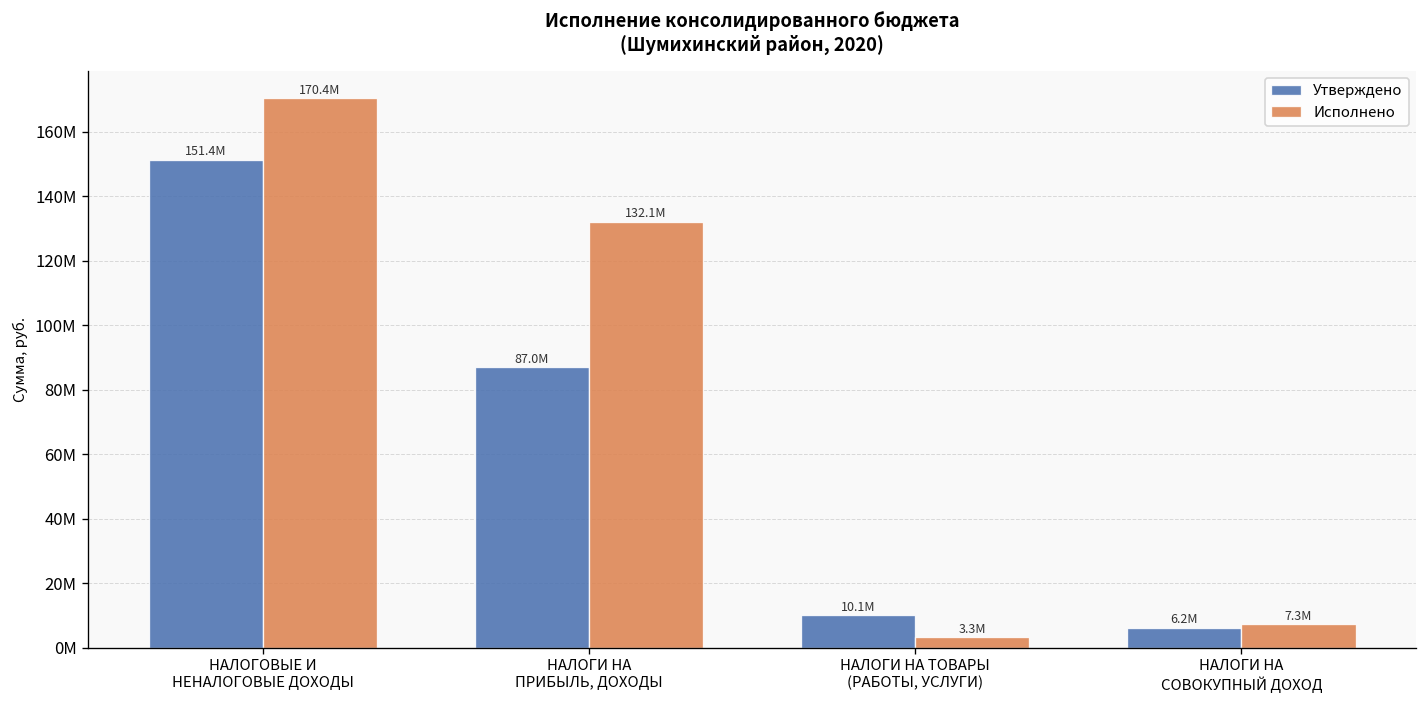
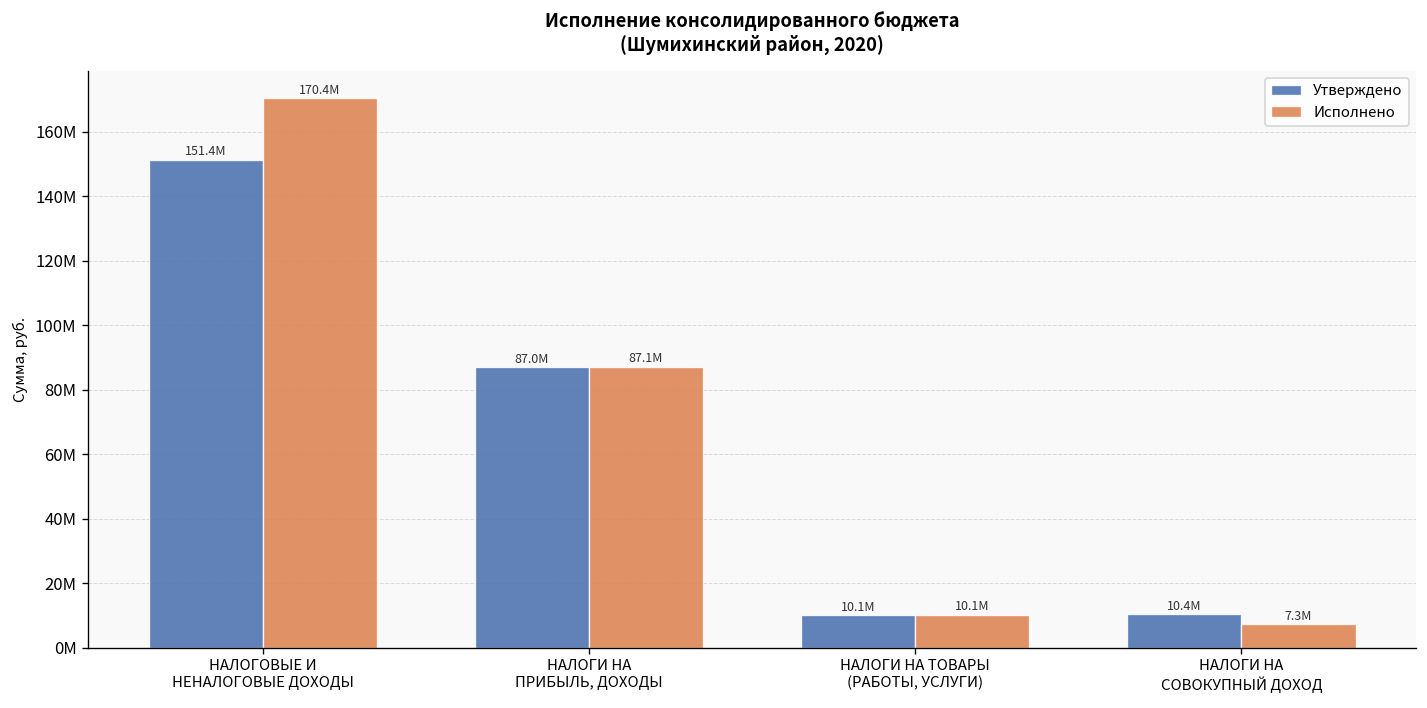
  {
    "Утверждено": {
      "НАЛОГОВЫЕ И НЕНАЛОГОВЫЕ ДОХОДЫ": "151.4M",
      "НАЛОГИ НА ПРИБЫЛЬ, ДОХОДЫ": "87.0M",
      "НАЛОГИ НА ТОВАРЫ (РАБОТЫ, УСЛУГИ)": "10.1M",
-     "НАЛОГИ НА СОВОКУПНЫЙ ДОХОД": "6.2M"
+     "НАЛОГИ НА СОВОКУПНЫЙ ДОХОД": "10.4M"
    },
    "Исполнено": {
      "НАЛОГОВЫЕ И НЕНАЛОГОВЫЕ ДОХОДЫ": "170.4M",
-     "НАЛОГИ НА ПРИБЫЛЬ, ДОХОДЫ": "132.1M",
-     "НАЛОГИ НА ТОВАРЫ (РАБОТЫ, УСЛУГИ)": "3.3M",
+     "НАЛОГИ НА ПРИБЫЛЬ, ДОХОДЫ": "87.1M",
+     "НАЛОГИ НА ТОВАРЫ (РАБОТЫ, УСЛУГИ)": "10.1M",
      "НАЛОГИ НА СОВОКУПНЫЙ ДОХОД": "7.3M"
    }
  }
